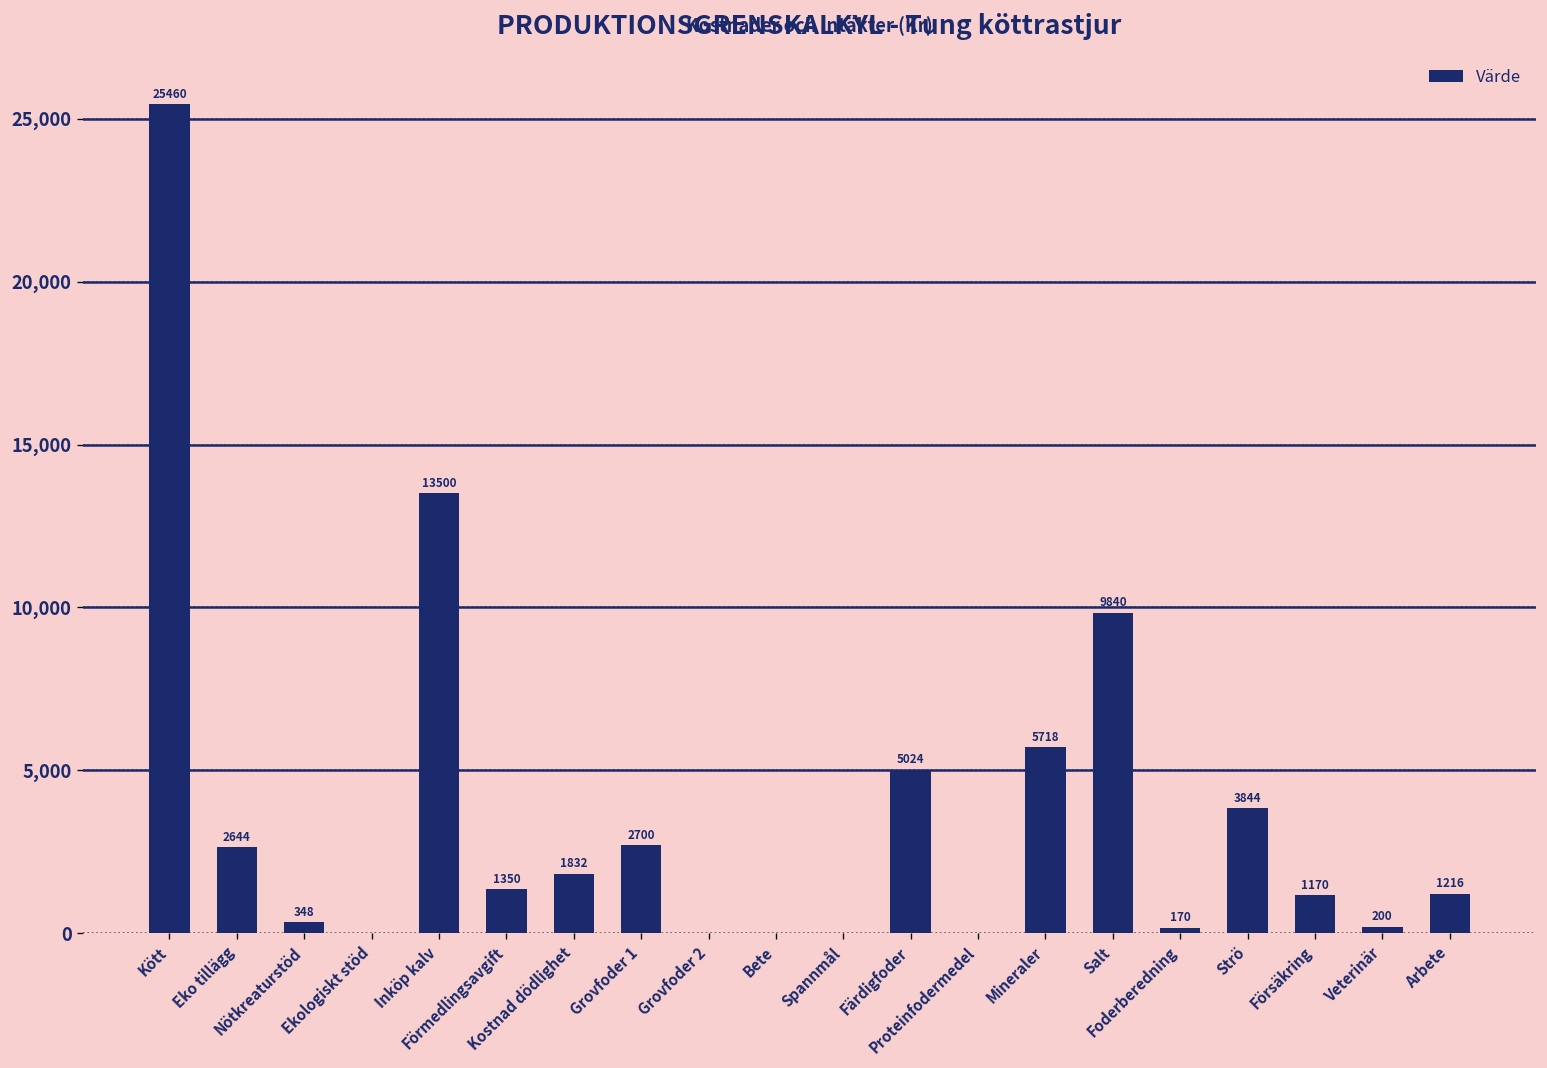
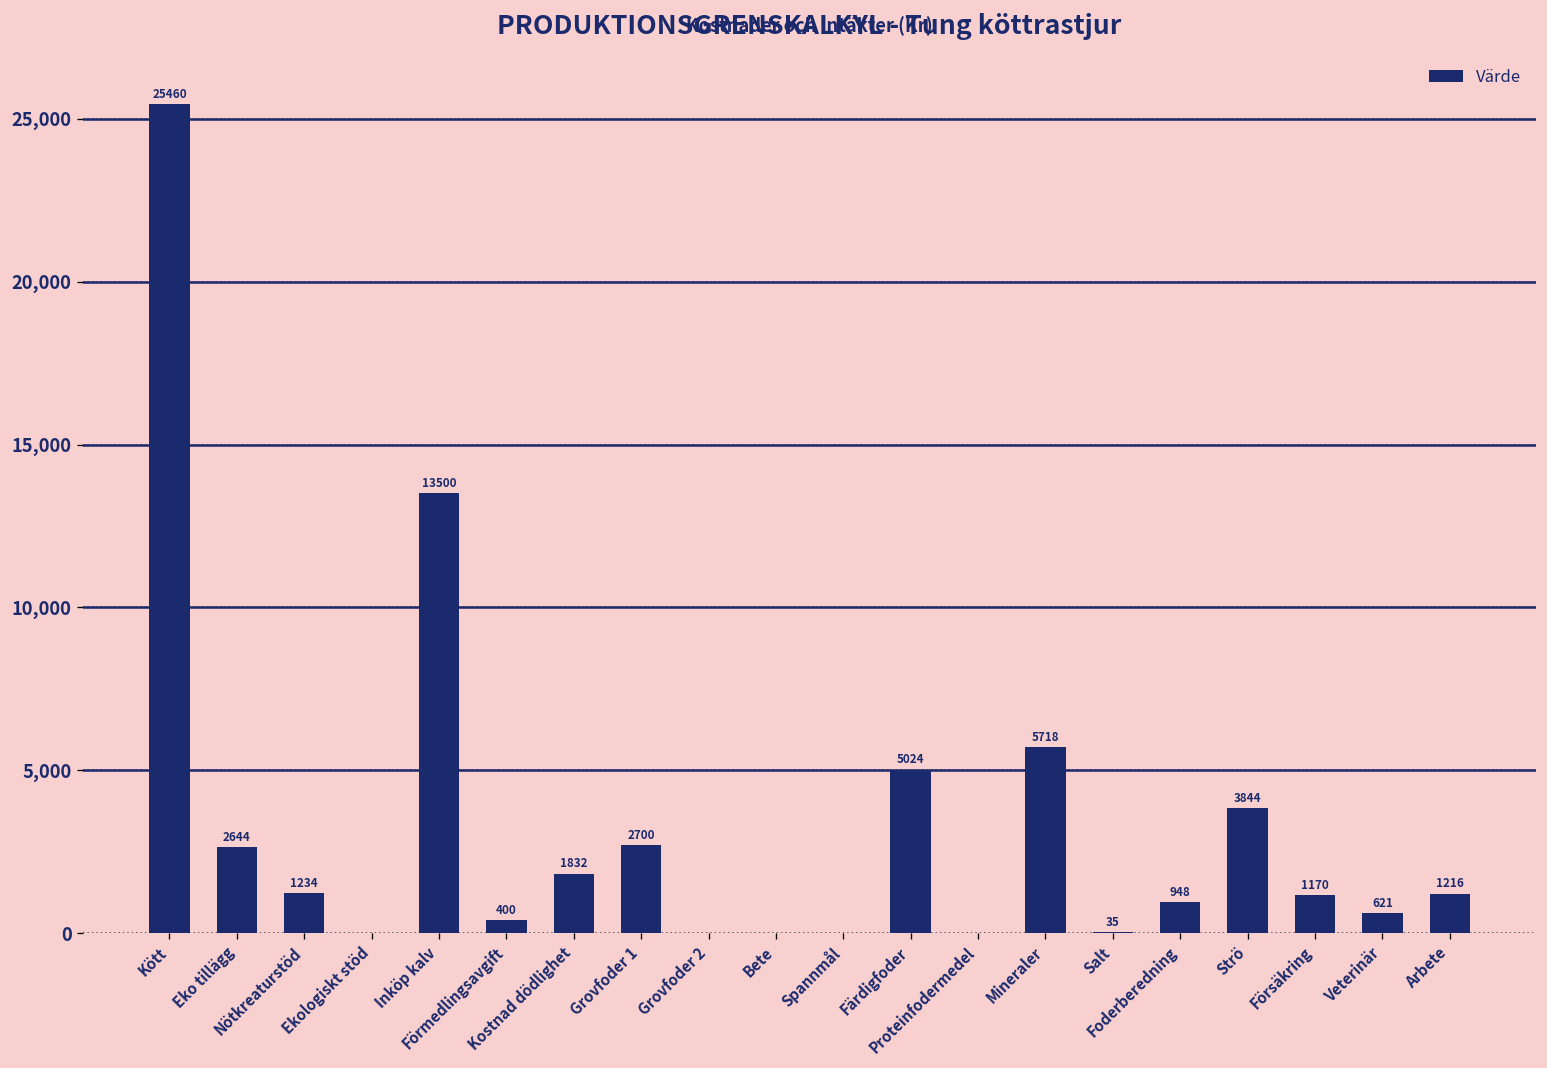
  {
    "Kött": 25460,
    "Eko tillägg": 2644,
-   "Nötkreaturstöd": 348,
+   "Nötkreaturstöd": 1234,
    "Inköp kalv": 13500,
-   "Förmedlingsavgift": 1350,
+   "Förmedlingsavgift": 400,
    "Kostnad dödlighet": 1832,
    "Grovfoder 1": 2700,
    "Färdigfoder": 5024,
    "Mineraler": 5718,
-   "Salt": 9840,
-   "Foderberedning": 170,
+   "Salt": 35,
+   "Foderberedning": 948,
    "Strö": 3844,
    "Försäkring": 1170,
-   "Veterinär": 200,
+   "Veterinär": 621,
    "Arbete": 1216
  }
